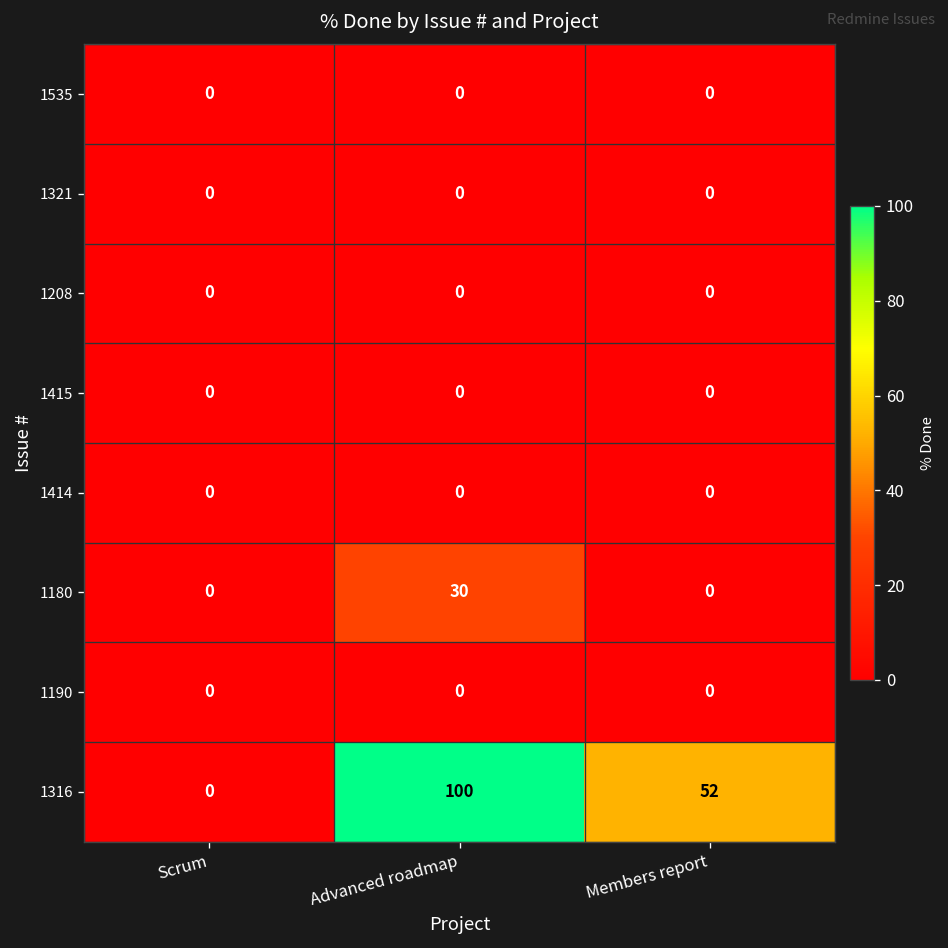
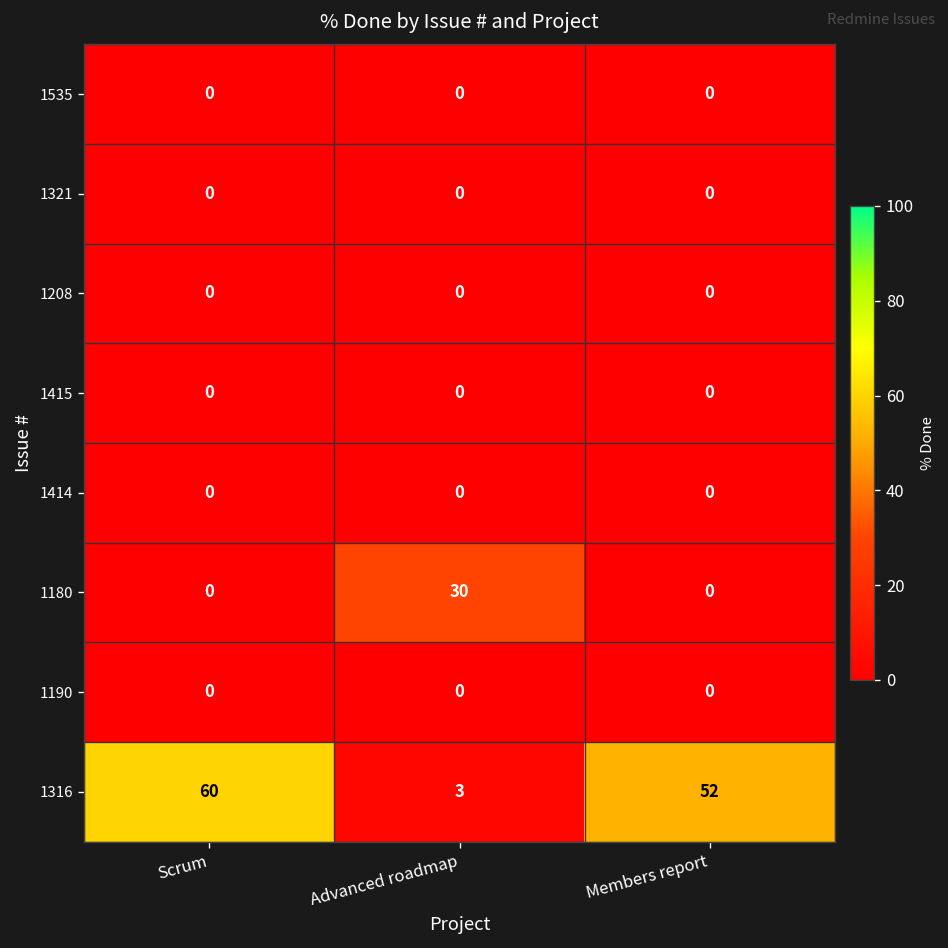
  {
    "1535": {
      "Scrum": 0,
      "Advanced roadmap": 0,
      "Members report": 0
    },
    "1321": {
      "Scrum": 0,
      "Advanced roadmap": 0,
      "Members report": 0
    },
    "1208": {
      "Scrum": 0,
      "Advanced roadmap": 0,
      "Members report": 0
    },
    "1415": {
      "Scrum": 0,
      "Advanced roadmap": 0,
      "Members report": 0
    },
    "1414": {
      "Scrum": 0,
      "Advanced roadmap": 0,
      "Members report": 0
    },
    "1180": {
      "Scrum": 0,
      "Advanced roadmap": 30,
      "Members report": 0
    },
    "1190": {
      "Scrum": 0,
      "Advanced roadmap": 0,
      "Members report": 0
    },
    "1316": {
-     "Scrum": 0,
-     "Advanced roadmap": 100,
+     "Scrum": 60,
+     "Advanced roadmap": 3,
      "Members report": 52
    }
  }
